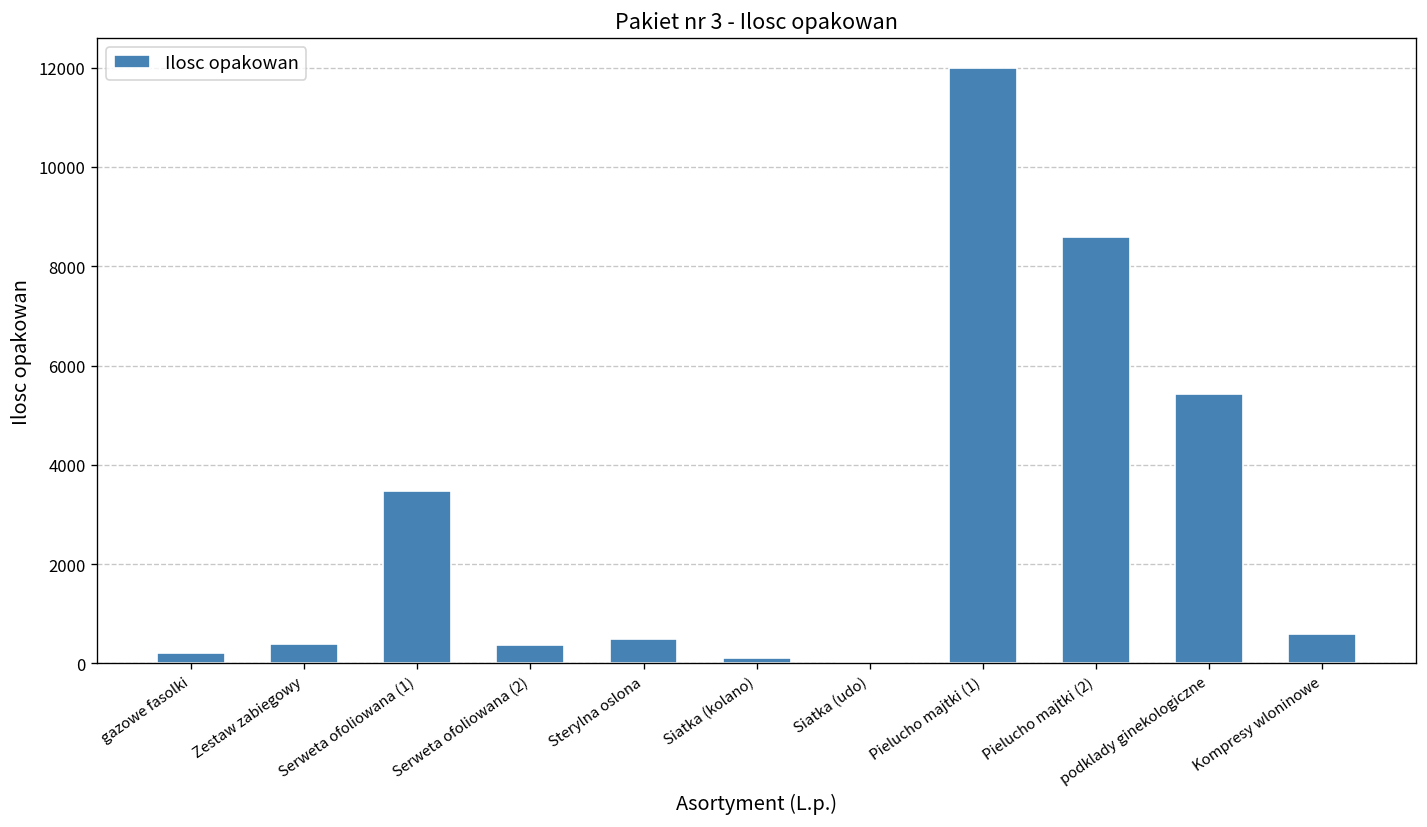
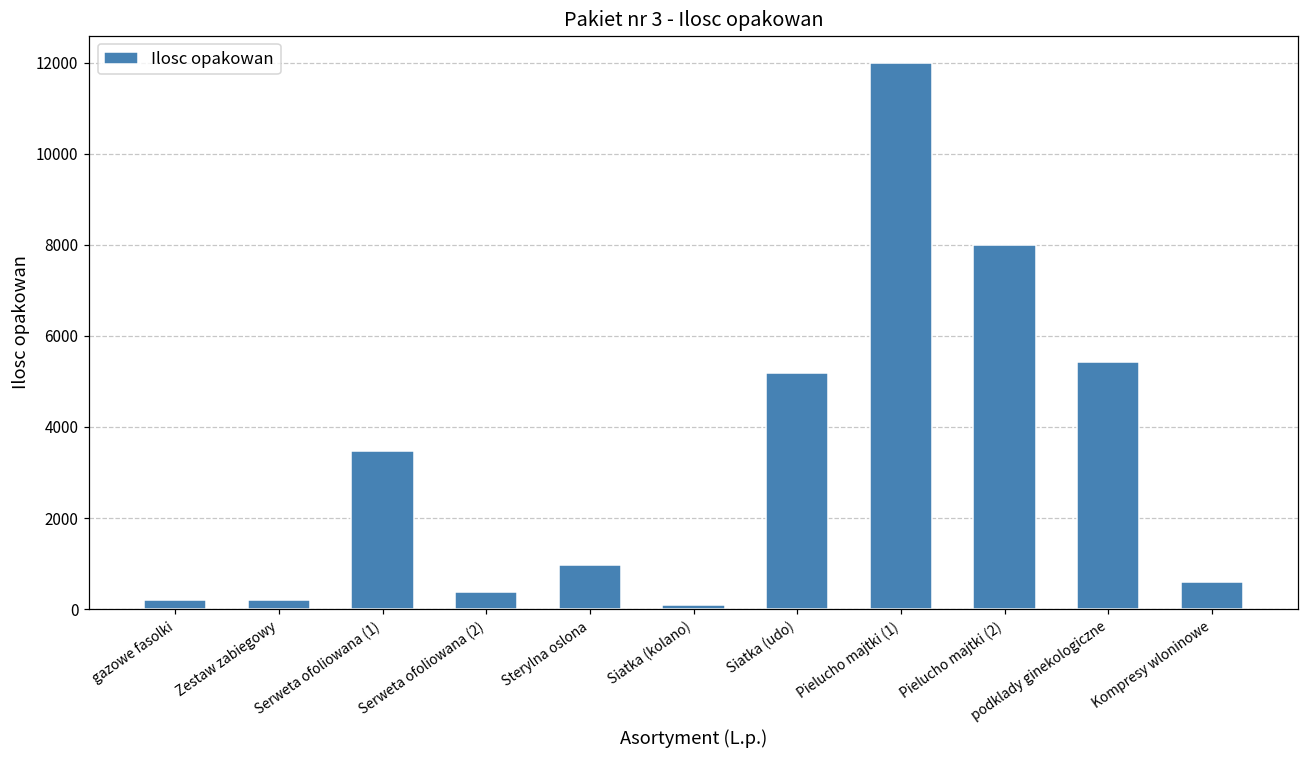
  {
    "gazowe fasolki": 200,
-   "Zestaw zabiegowy": 400,
+   "Zestaw zabiegowy": 200,
    "Serweta ofoliowana (1)": 3500,
    "Serweta ofoliowana (2)": 400,
-   "Sterylna oslona": 500,
+   "Sterylna oslona": 1000,
    "Siatka (kolano)": 100,
-   "Siatka (udo)": 0,
+   "Siatka (udo)": 5200,
    "Pielucho majtki (1)": 12000,
-   "Pielucho majtki (2)": 8600,
+   "Pielucho majtki (2)": 8000,
    "podklady ginekologiczne": 5400,
    "Kompresy wloninowe": 600
  }
